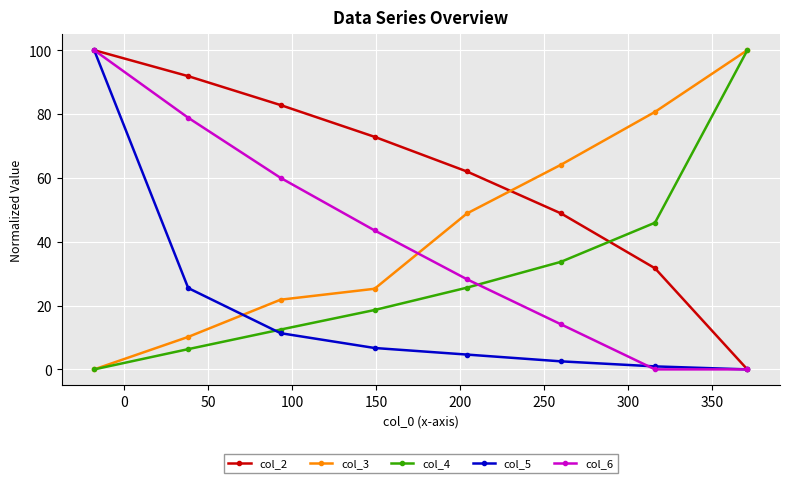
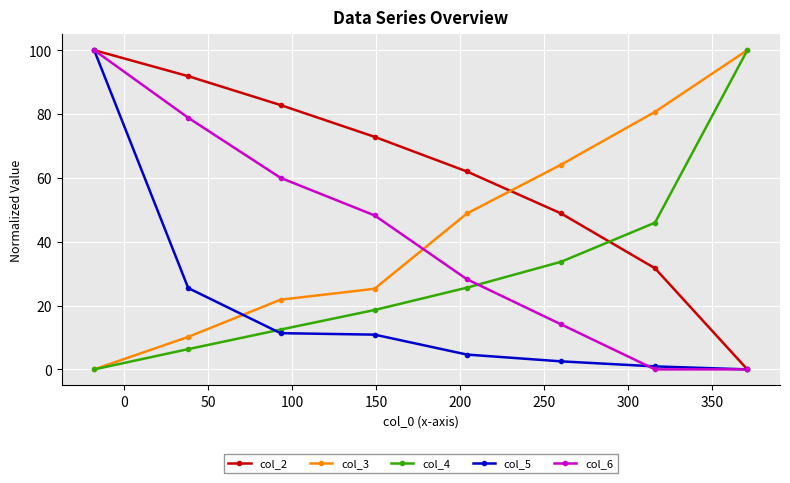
  {
    "col_2": {
      "150": 73
    },
    "col_3": {
      "150": 25
    },
    "col_4": {
      "150": 19
    },
    "col_5": {
-     "150": 7
+     "150": 11
    },
    "col_6": {
-     "150": 44
+     "150": 48
    }
  }
